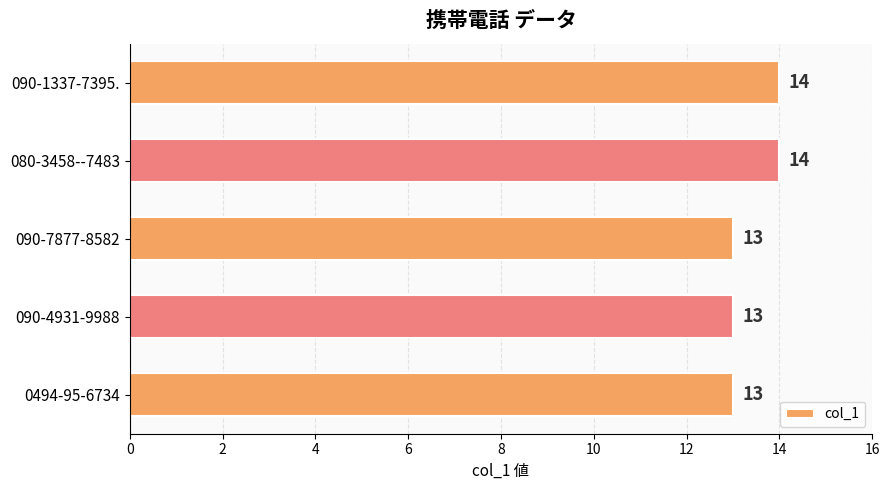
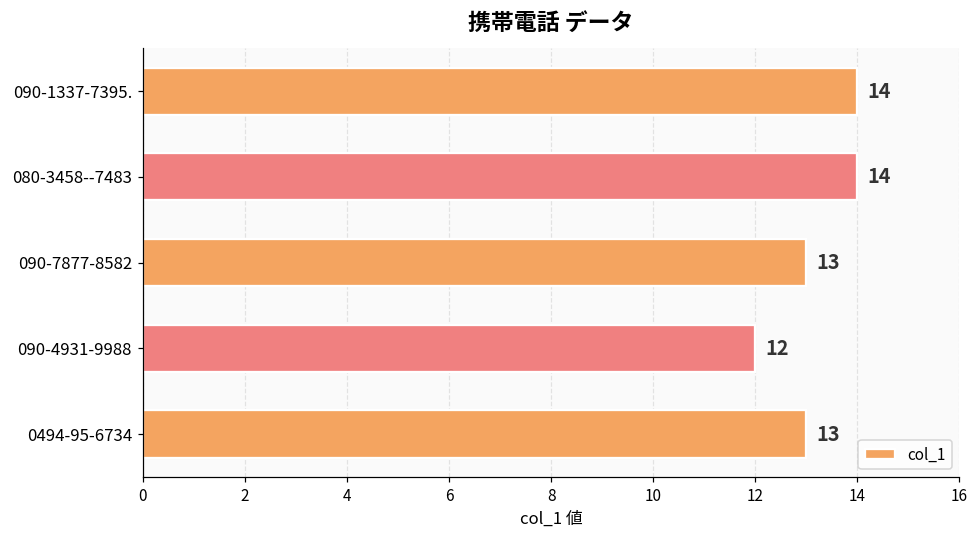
  {
    "090-1337-7395.": 14,
    "080-3458--7483": 14,
    "090-7877-8582": 13,
-   "090-4931-9988": 13,
+   "090-4931-9988": 12,
    "0494-95-6734": 13
  }
